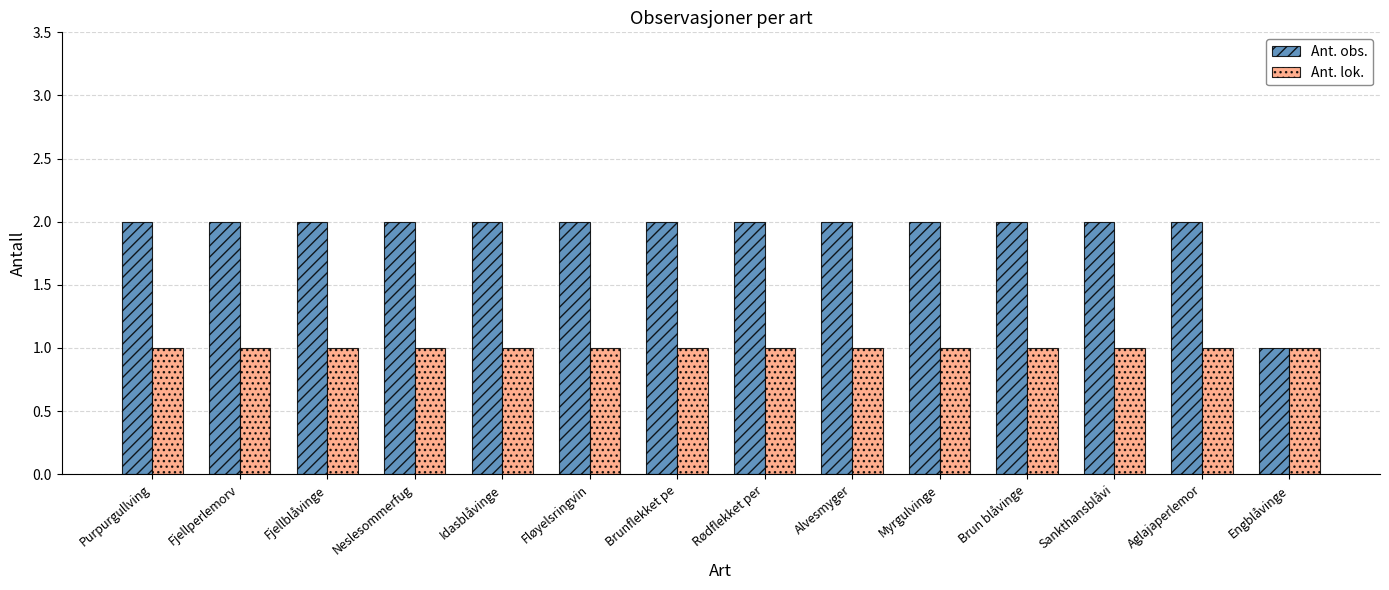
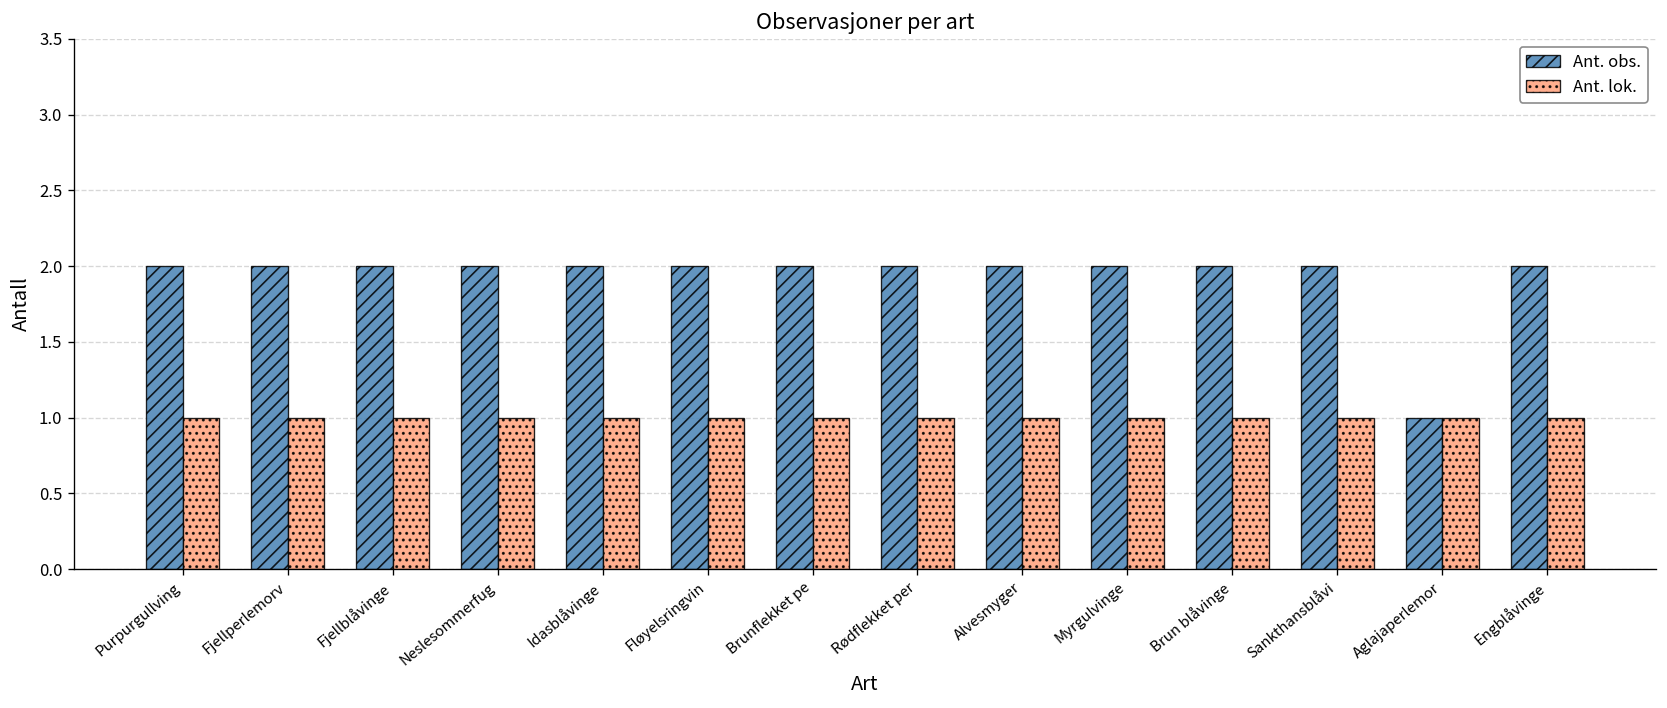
  {
    "Ant. obs.": {
      "Purpurgullving": 2,
      "Fjellperlemorv": 2,
      "Fjellblåvinge": 2,
      "Neslesommerfug": 2,
      "Idasblåvinge": 2,
      "Fløyelsringvin": 2,
      "Brunflekket pe": 2,
      "Rødflekket per": 2,
      "Alvesmyger": 2,
      "Myrgulvinge": 2,
      "Brun blåvinge": 2,
      "Sankthansblåvi": 2,
-     "Aglajaperlemor": 2,
-     "Engblåvinge": 1
+     "Aglajaperlemor": 1,
+     "Engblåvinge": 2
    },
    "Ant. lok.": {
      "Purpurgullving": 1,
      "Fjellperlemorv": 1,
      "Fjellblåvinge": 1,
      "Neslesommerfug": 1,
      "Idasblåvinge": 1,
      "Fløyelsringvin": 1,
      "Brunflekket pe": 1,
      "Rødflekket per": 1,
      "Alvesmyger": 1,
      "Myrgulvinge": 1,
      "Brun blåvinge": 1,
      "Sankthansblåvi": 1,
      "Aglajaperlemor": 1,
      "Engblåvinge": 1
    }
  }
